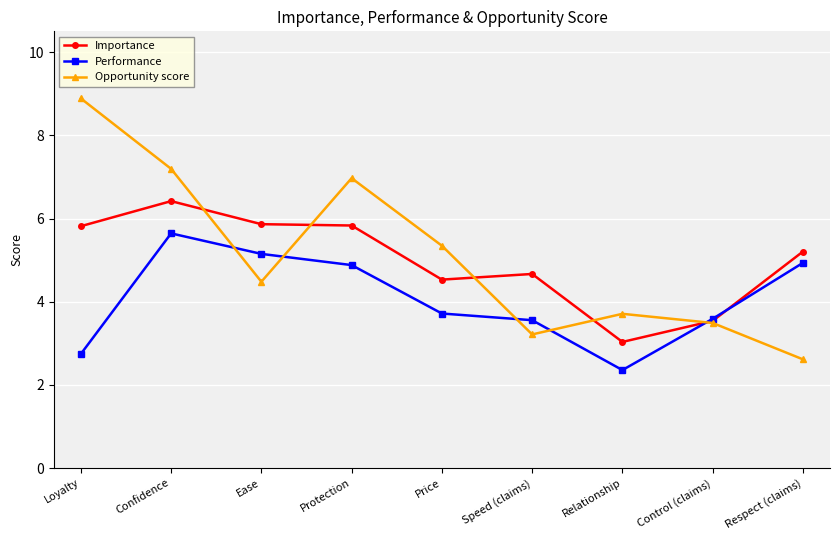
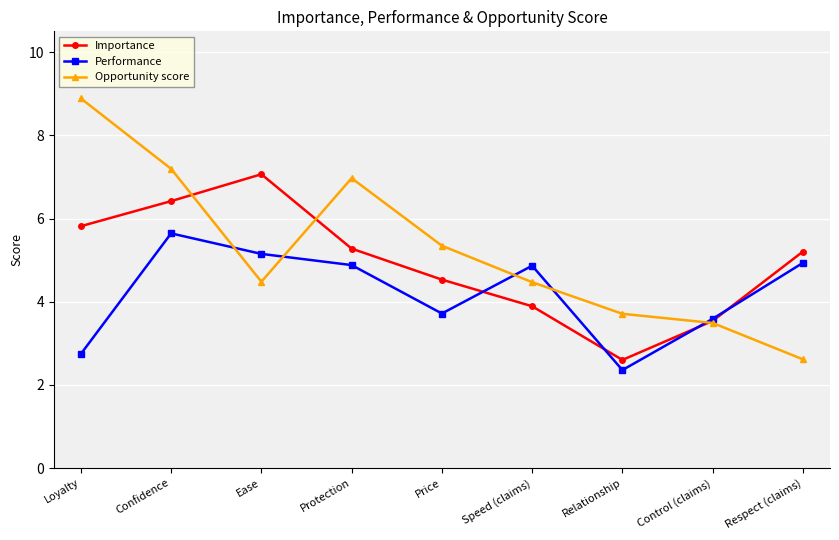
  {
    "Importance": {
      "Loyalty": 5.8,
      "Confidence": 6.4,
-     "Ease": 5.9,
-     "Protection": 5.8,
+     "Ease": 7.1,
+     "Protection": 5.3,
      "Price": 4.5,
-     "Speed (claims)": 4.7,
-     "Relationship": 3.0,
+     "Speed (claims)": 3.9,
+     "Relationship": 2.6,
      "Respect (claims)": 5.2
    },
    "Performance": {
      "Loyalty": 2.7,
      "Confidence": 5.6,
      "Ease": 5.1,
      "Protection": 4.9,
      "Price": 3.7,
-     "Speed (claims)": 3.6,
+     "Speed (claims)": 4.9,
      "Relationship": 2.4,
      "Respect (claims)": 4.9
    },
    "Opportunity score": {
      "Loyalty": 8.9,
      "Confidence": 7.2,
      "Ease": 4.5,
      "Protection": 7.0,
      "Price": 5.3,
-     "Speed (claims)": 3.2,
+     "Speed (claims)": 4.5,
      "Relationship": 3.7,
      "Respect (claims)": 2.6
    }
  }
